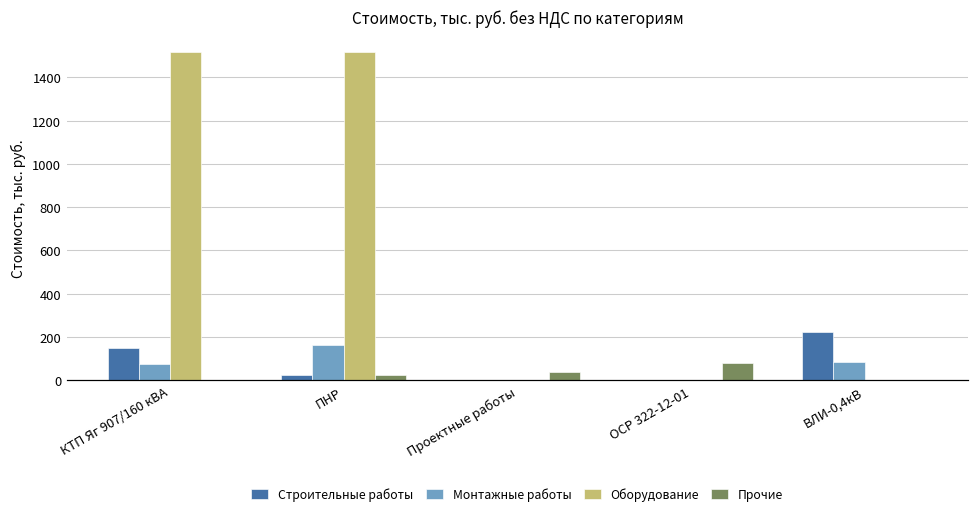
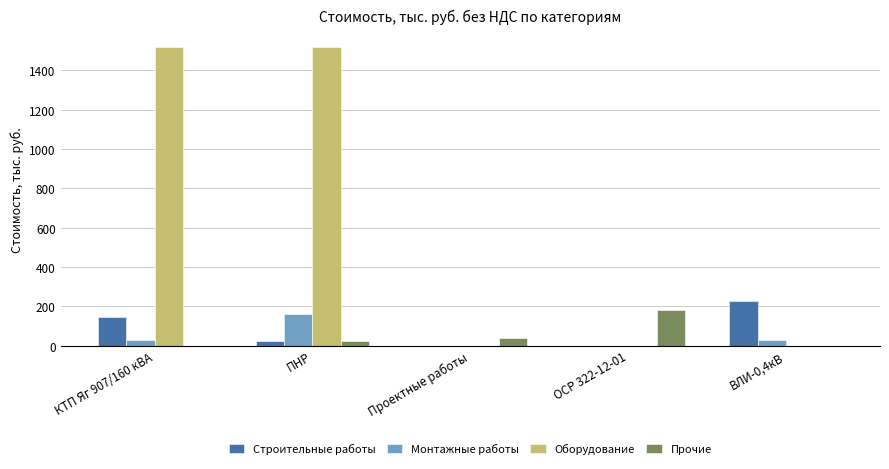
  {
    "Строительные работы": {
      "КТП Яг 907/160 кВА": 150,
      "ПНР": 20,
      "Проектные работы": 0,
      "ОСР 322-12-01": 0,
      "ВЛИ-0,4кВ": 220
    },
    "Монтажные работы": {
-     "КТП Яг 907/160 кВА": 80,
+     "КТП Яг 907/160 кВА": 30,
      "ПНР": 160,
      "Проектные работы": 0,
      "ОСР 322-12-01": 0,
-     "ВЛИ-0,4кВ": 80
+     "ВЛИ-0,4кВ": 30
    },
    "Оборудование": {
      "КТП Яг 907/160 кВА": 1520,
      "ПНР": 1520,
      "Проектные работы": 0,
      "ОСР 322-12-01": 0,
      "ВЛИ-0,4кВ": 0
    },
    "Прочие": {
      "КТП Яг 907/160 кВА": 0,
      "ПНР": 20,
      "Проектные работы": 40,
-     "ОСР 322-12-01": 80,
+     "ОСР 322-12-01": 180,
      "ВЛИ-0,4кВ": 0
    }
  }
